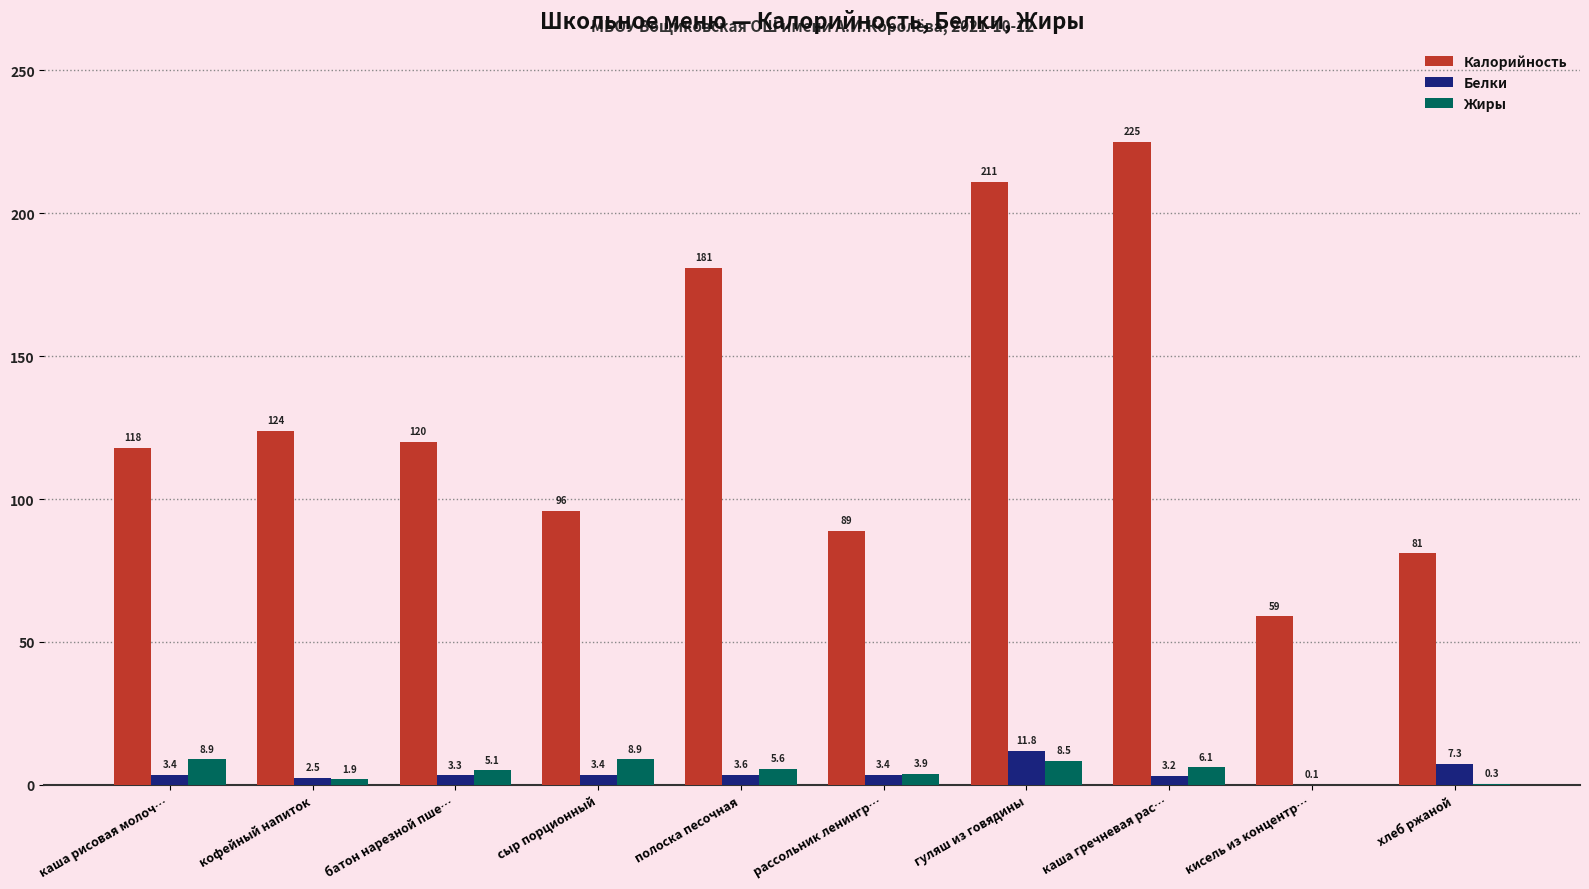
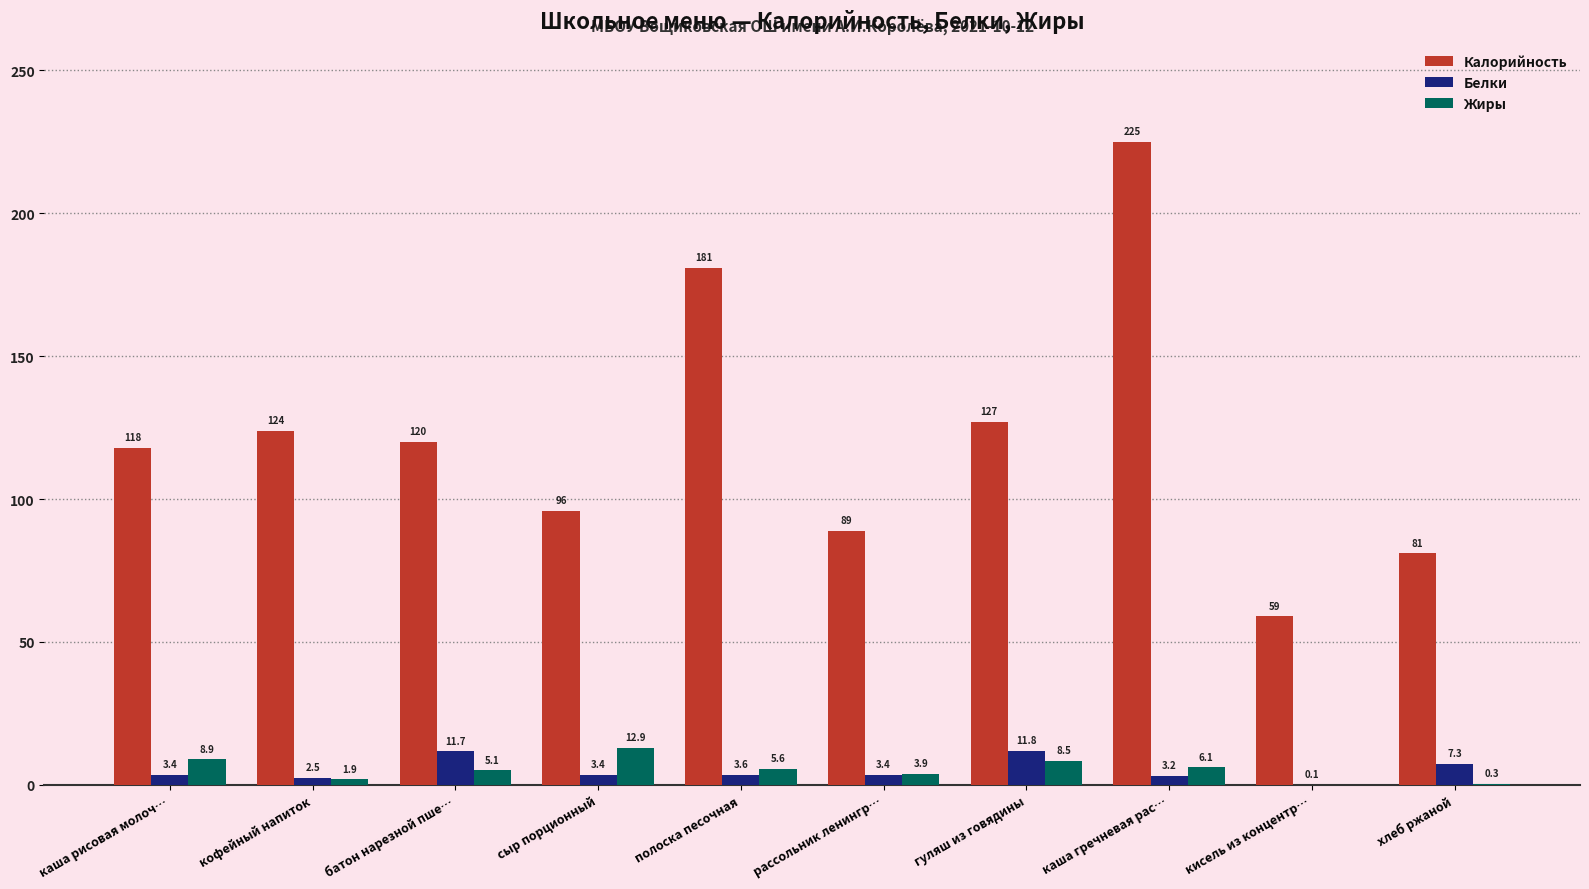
  {
    "Калорийность": {
      "каша рисовая молоч…": 118,
      "кофейный напиток": 124,
      "батон нарезной пше…": 120,
      "сыр порционный": 96,
      "полоска песочная": 181,
      "рассольник ленингр…": 89,
-     "гуляш из говядины": 211,
+     "гуляш из говядины": 127,
      "каша гречневая рас…": 225,
      "кисель из концентр…": 59,
      "хлеб ржаной": 81
    },
    "Белки": {
      "каша рисовая молоч…": 3.4,
      "кофейный напиток": 2.5,
-     "батон нарезной пше…": 3.3,
+     "батон нарезной пше…": 11.7,
      "сыр порционный": 3.4,
      "полоска песочная": 3.6,
      "рассольник ленингр…": 3.4,
      "гуляш из говядины": 11.8,
      "каша гречневая рас…": 3.2,
      "кисель из концентр…": 0.1,
      "хлеб ржаной": 7.3
    },
    "Жиры": {
      "каша рисовая молоч…": 8.9,
      "кофейный напиток": 1.9,
      "батон нарезной пше…": 5.1,
-     "сыр порционный": 8.9,
+     "сыр порционный": 12.9,
      "полоска песочная": 5.6,
      "рассольник ленингр…": 3.9,
      "гуляш из говядины": 8.5,
      "каша гречневая рас…": 6.1,
      "хлеб ржаной": 0.3
    }
  }
